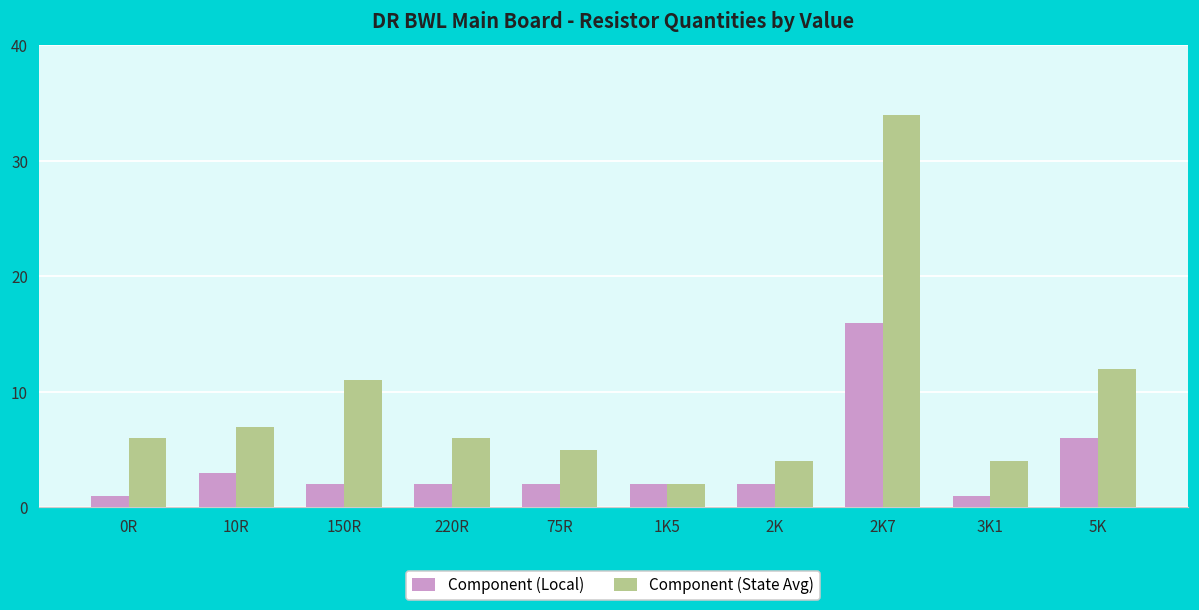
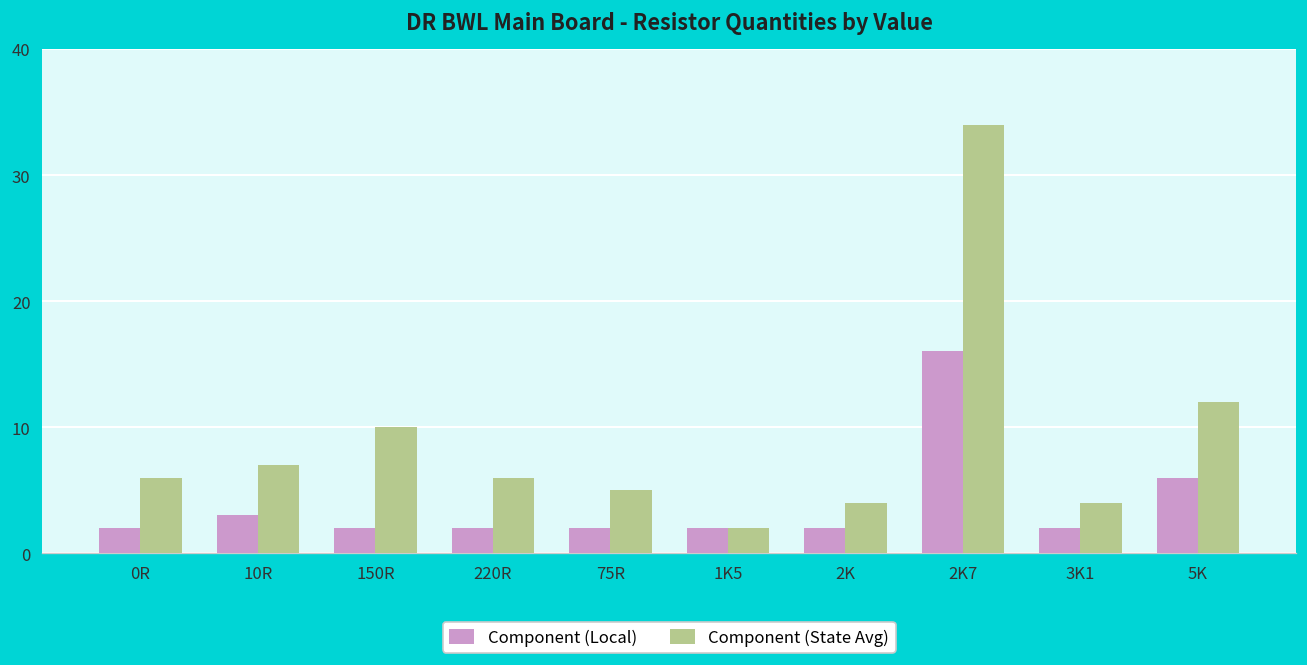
  {
    "Component (Local)": {
-     "0R": 1,
+     "0R": 2,
      "10R": 3,
      "150R": 2,
      "220R": 2,
      "75R": 2,
      "1K5": 2,
      "2K": 2,
      "2K7": 16,
-     "3K1": 1,
+     "3K1": 2,
      "5K": 6
    },
    "Component (State Avg)": {
      "0R": 6,
      "10R": 7,
-     "150R": 11,
+     "150R": 10,
      "220R": 6,
      "75R": 5,
      "1K5": 2,
      "2K": 4,
      "2K7": 34,
      "3K1": 4,
      "5K": 12
    }
  }
